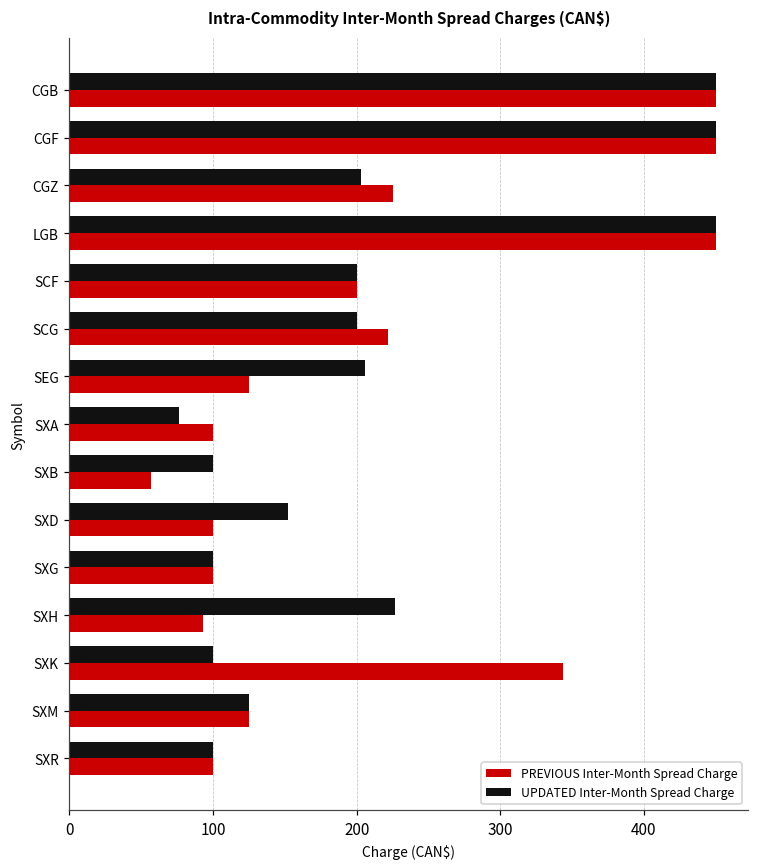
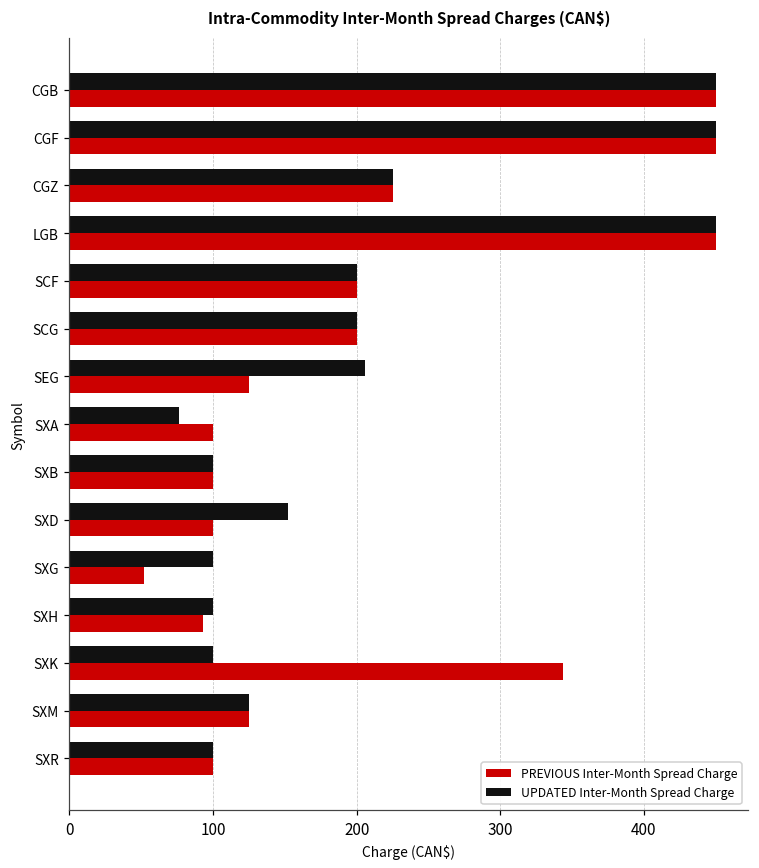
  {
    "PREVIOUS Inter-Month Spread Charge": {
      "CGB": 450,
      "CGF": 450,
      "CGZ": 225,
      "LGB": 450,
      "SCF": 200,
-     "SCG": 222,
+     "SCG": 200,
      "SEG": 125,
      "SXA": 100,
-     "SXB": 57,
+     "SXB": 100,
      "SXD": 100,
-     "SXG": 100,
+     "SXG": 52,
      "SXH": 93,
      "SXK": 344,
      "SXM": 125,
      "SXR": 100
    },
    "UPDATED Inter-Month Spread Charge": {
      "CGB": 450,
      "CGF": 450,
-     "CGZ": 203,
+     "CGZ": 225,
      "LGB": 450,
      "SCF": 200,
      "SCG": 200,
      "SEG": 206,
      "SXA": 76,
      "SXB": 100,
      "SXD": 152,
      "SXG": 100,
-     "SXH": 227,
+     "SXH": 100,
      "SXK": 100,
      "SXM": 125,
      "SXR": 100
    }
  }
